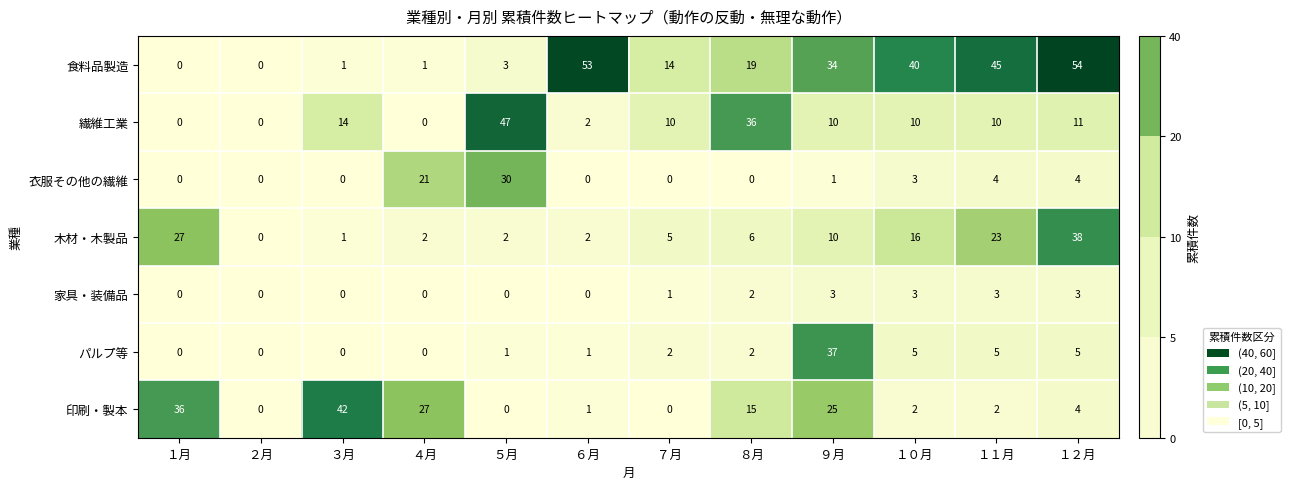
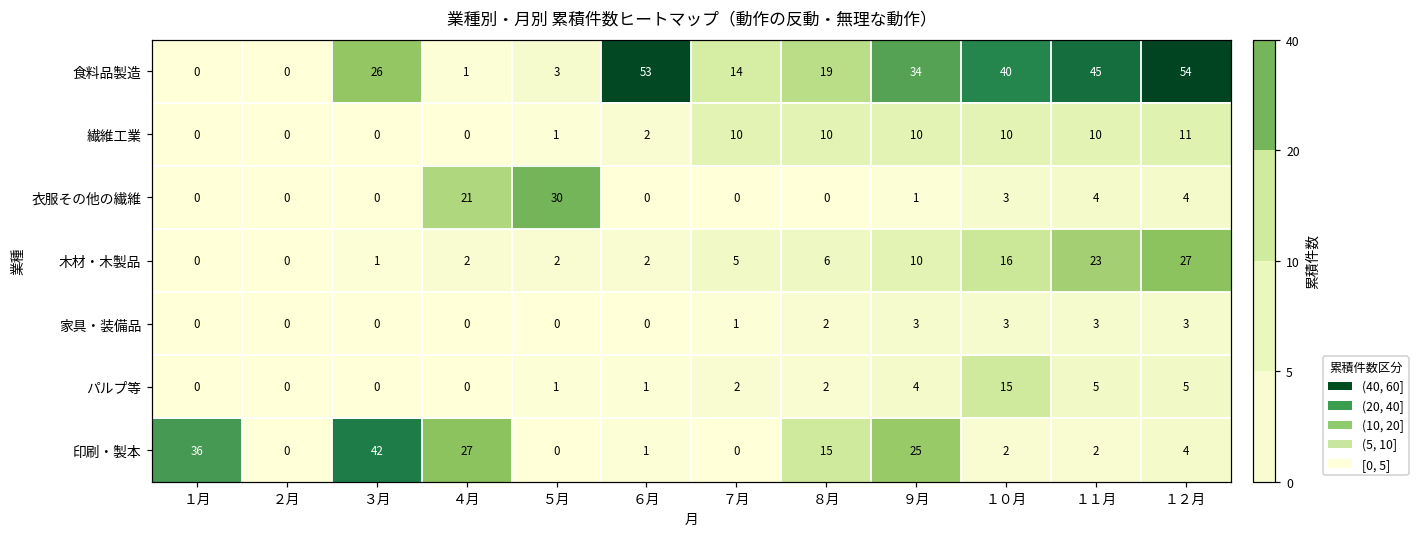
  {
    "食料品製造": {
      "１月": 0,
      "２月": 0,
-     "３月": 1,
+     "３月": 26,
      "４月": 1,
      "５月": 3,
      "６月": 53,
      "７月": 14,
      "８月": 19,
      "９月": 34,
      "１０月": 40,
      "１１月": 45,
      "１２月": 54
    },
    "繊維工業": {
      "１月": 0,
      "２月": 0,
-     "３月": 14,
+     "３月": 0,
      "４月": 0,
-     "５月": 47,
+     "５月": 1,
      "６月": 2,
      "７月": 10,
-     "８月": 36,
+     "８月": 10,
      "９月": 10,
      "１０月": 10,
      "１１月": 10,
      "１２月": 11
    },
    "衣服その他の繊維": {
      "１月": 0,
      "２月": 0,
      "３月": 0,
      "４月": 21,
      "５月": 30,
      "６月": 0,
      "７月": 0,
      "８月": 0,
      "９月": 1,
      "１０月": 3,
      "１１月": 4,
      "１２月": 4
    },
    "木材・木製品": {
-     "１月": 27,
+     "１月": 0,
      "２月": 0,
      "３月": 1,
      "４月": 2,
      "５月": 2,
      "６月": 2,
      "７月": 5,
      "８月": 6,
      "９月": 10,
      "１０月": 16,
      "１１月": 23,
-     "１２月": 38
+     "１２月": 27
    },
    "家具・装備品": {
      "１月": 0,
      "２月": 0,
      "３月": 0,
      "４月": 0,
      "５月": 0,
      "６月": 0,
      "７月": 1,
      "８月": 2,
      "９月": 3,
      "１０月": 3,
      "１１月": 3,
      "１２月": 3
    },
    "パルプ等": {
      "１月": 0,
      "２月": 0,
      "３月": 0,
      "４月": 0,
      "５月": 1,
      "６月": 1,
      "７月": 2,
      "８月": 2,
-     "９月": 37,
-     "１０月": 5,
+     "９月": 4,
+     "１０月": 15,
      "１１月": 5,
      "１２月": 5
    },
    "印刷・製本": {
      "１月": 36,
      "２月": 0,
      "３月": 42,
      "４月": 27,
      "５月": 0,
      "６月": 1,
      "７月": 0,
      "８月": 15,
      "９月": 25,
      "１０月": 2,
      "１１月": 2,
      "１２月": 4
    }
  }
